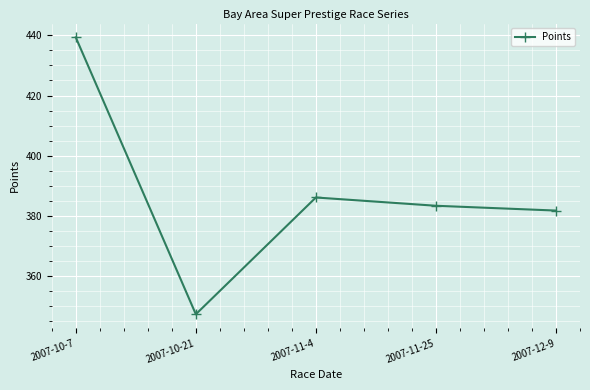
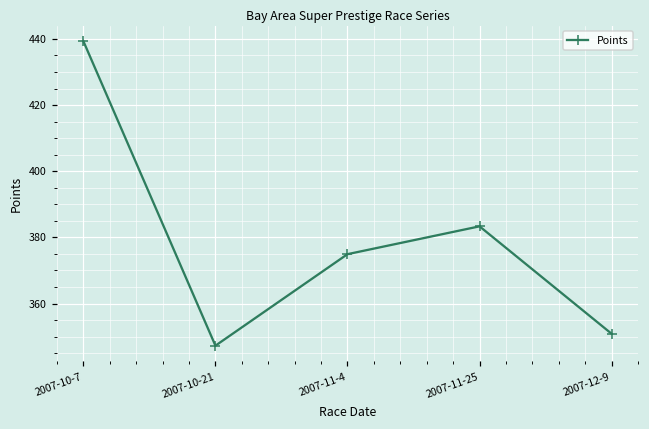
  {
    "2007-10-7": 439,
    "2007-10-21": 347,
-   "2007-11-4": 386,
+   "2007-11-4": 375,
    "2007-11-25": 383,
-   "2007-12-9": 382
+   "2007-12-9": 351
  }
